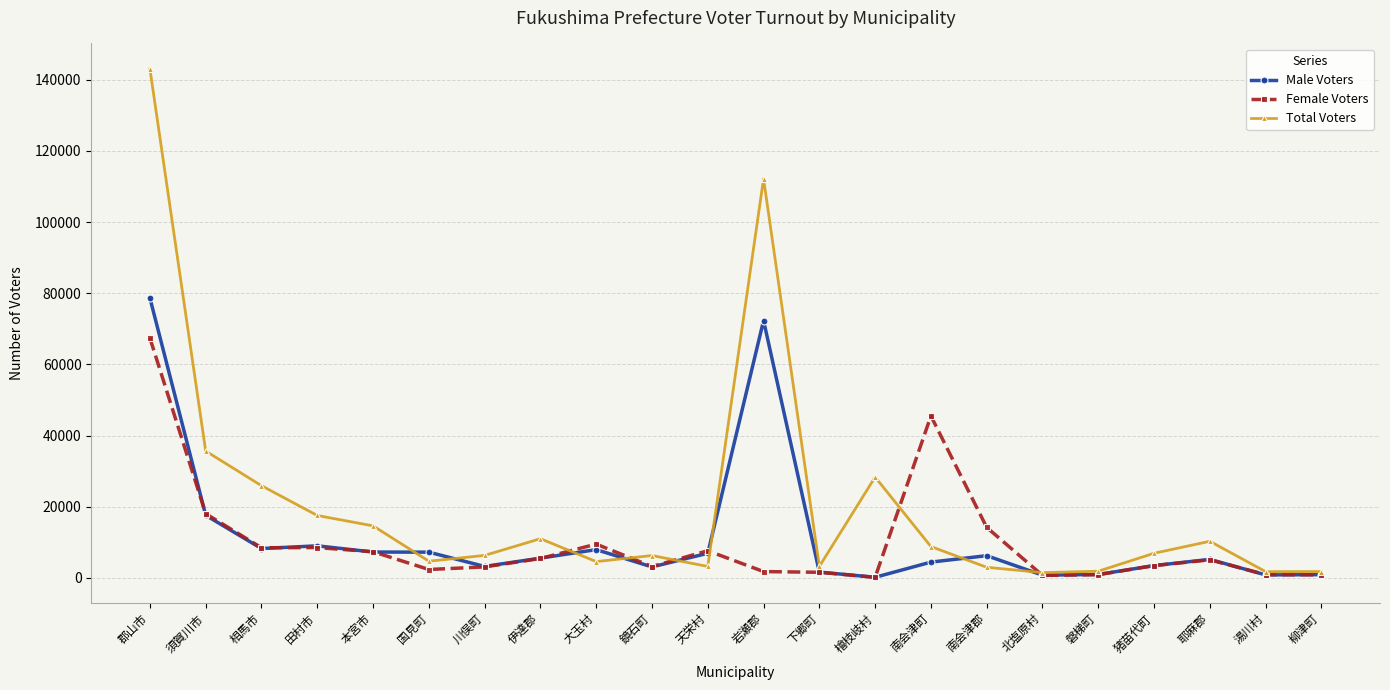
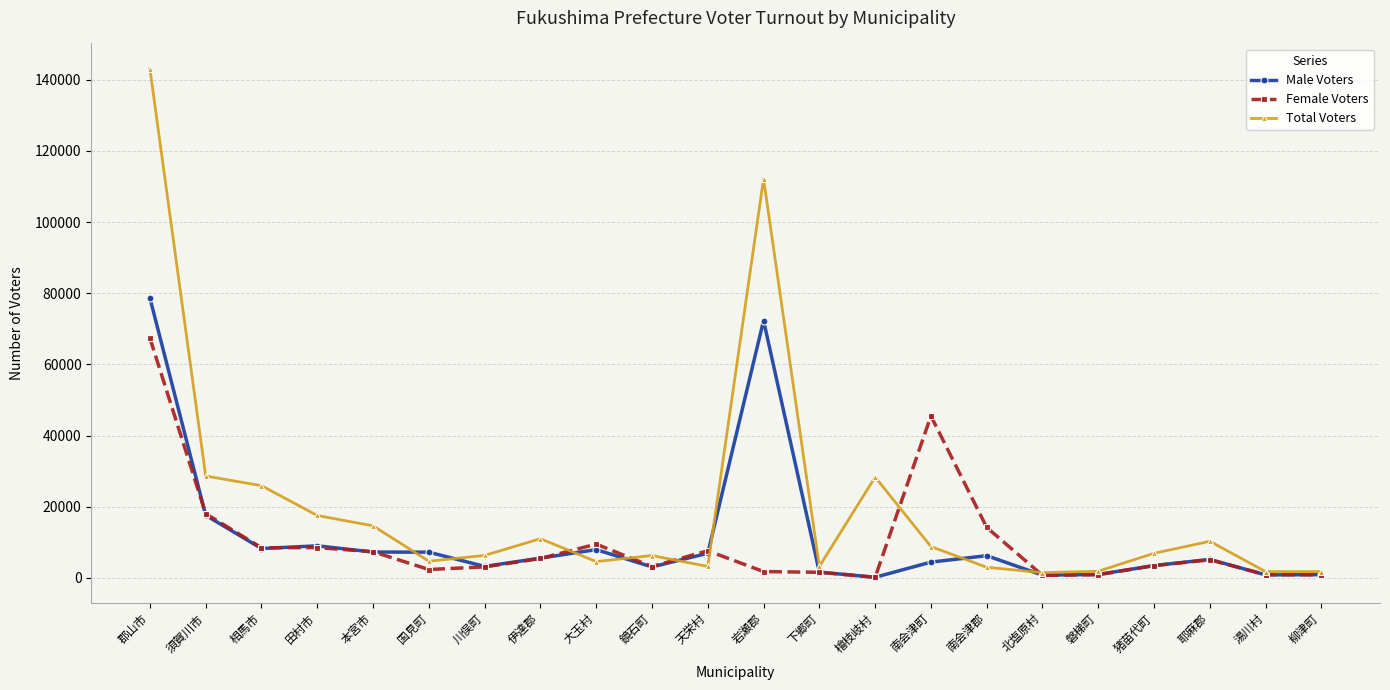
  {
    "Male Voters": {
      "郡山市": 79000,
      "国見町": 7000,
      "大玉村": 8000,
      "天栄村": 7000,
      "岩瀬郡": 72000,
      "南会津町": 4000,
      "南会津郡": 6000
    },
    "Female Voters": {
      "郡山市": 67000,
      "国見町": 2000,
      "大玉村": 9000,
      "天栄村": 8000,
      "岩瀬郡": 2000,
      "南会津町": 46000,
      "南会津郡": 14000
    },
    "Total Voters": {
      "郡山市": 143000,
-     "須賀川市": 36000,
+     "須賀川市": 29000,
      "相馬市": 26000,
      "田村市": 18000,
      "本宮市": 15000,
      "国見町": 5000,
      "川俣町": 6000,
      "伊達郡": 11000,
      "大玉村": 5000,
      "鏡石町": 6000,
      "天栄村": 3000,
      "岩瀬郡": 112000,
      "下郷町": 3000,
      "檜枝岐村": 28000,
      "南会津町": 9000,
      "南会津郡": 3000,
      "北塩原村": 1000,
      "磐梯町": 2000,
      "猪苗代町": 7000,
      "耶麻郡": 10000,
      "湯川村": 2000,
      "柳津町": 2000
    }
  }
